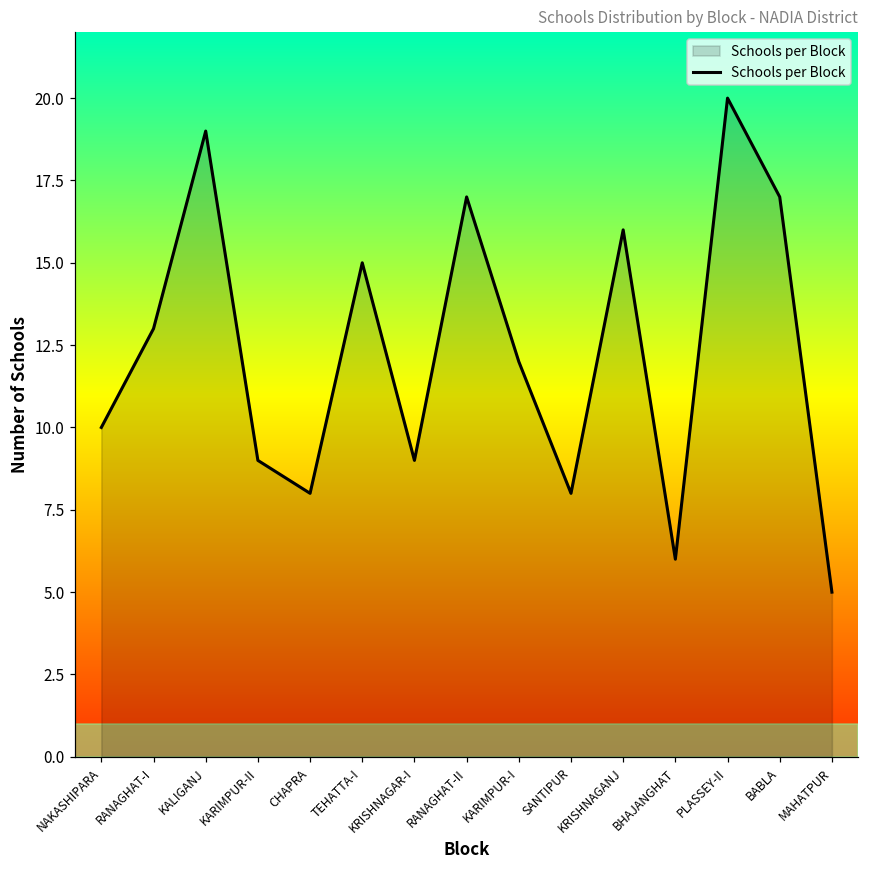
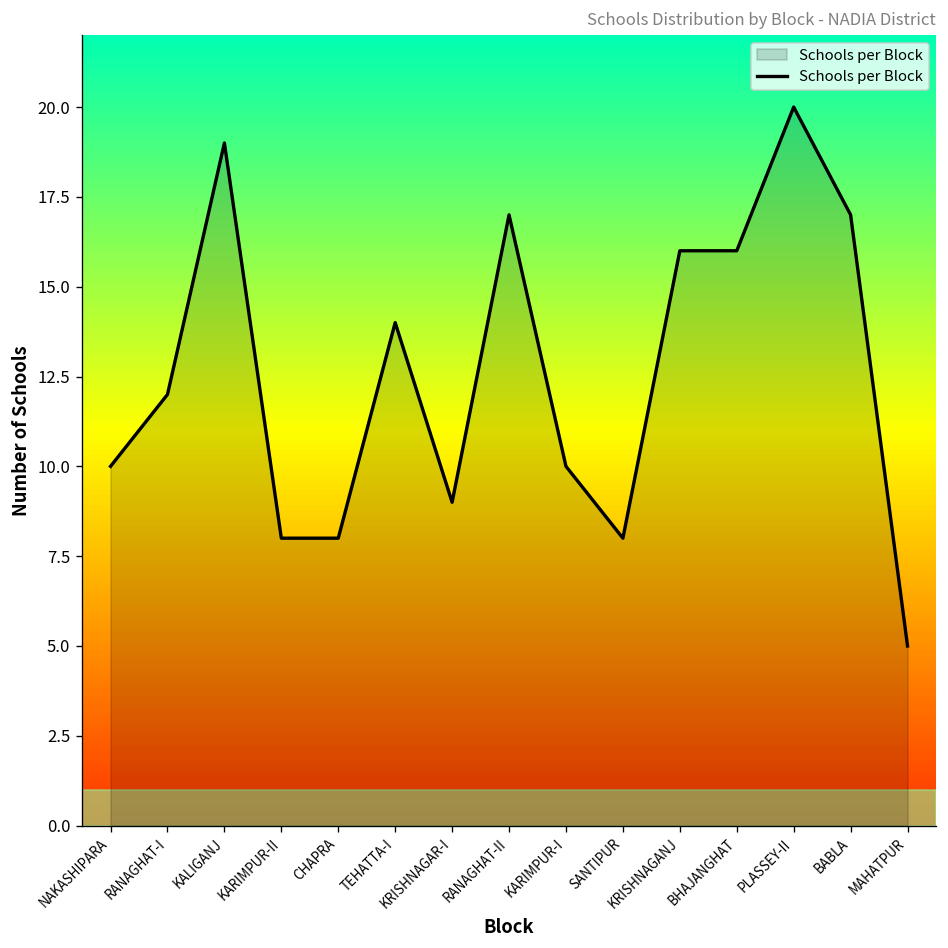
  {
    "NAKASHIPARA": 10,
-   "RANAGHAT-I": 13,
+   "RANAGHAT-I": 12,
    "KALIGANJ": 19,
-   "KARIMPUR-II": 9,
+   "KARIMPUR-II": 8,
    "CHAPRA": 8,
-   "TEHATTA-I": 15,
+   "TEHATTA-I": 14,
    "KRISHNAGAR-I": 9,
    "RANAGHAT-II": 17,
-   "KARIMPUR-I": 12,
+   "KARIMPUR-I": 10,
    "SANTIPUR": 8,
    "KRISHNAGANJ": 16,
-   "BHAJANGHAT": 6,
+   "BHAJANGHAT": 16,
    "PLASSEY-II": 20,
    "BABLA": 17,
    "MAHATPUR": 5
  }
